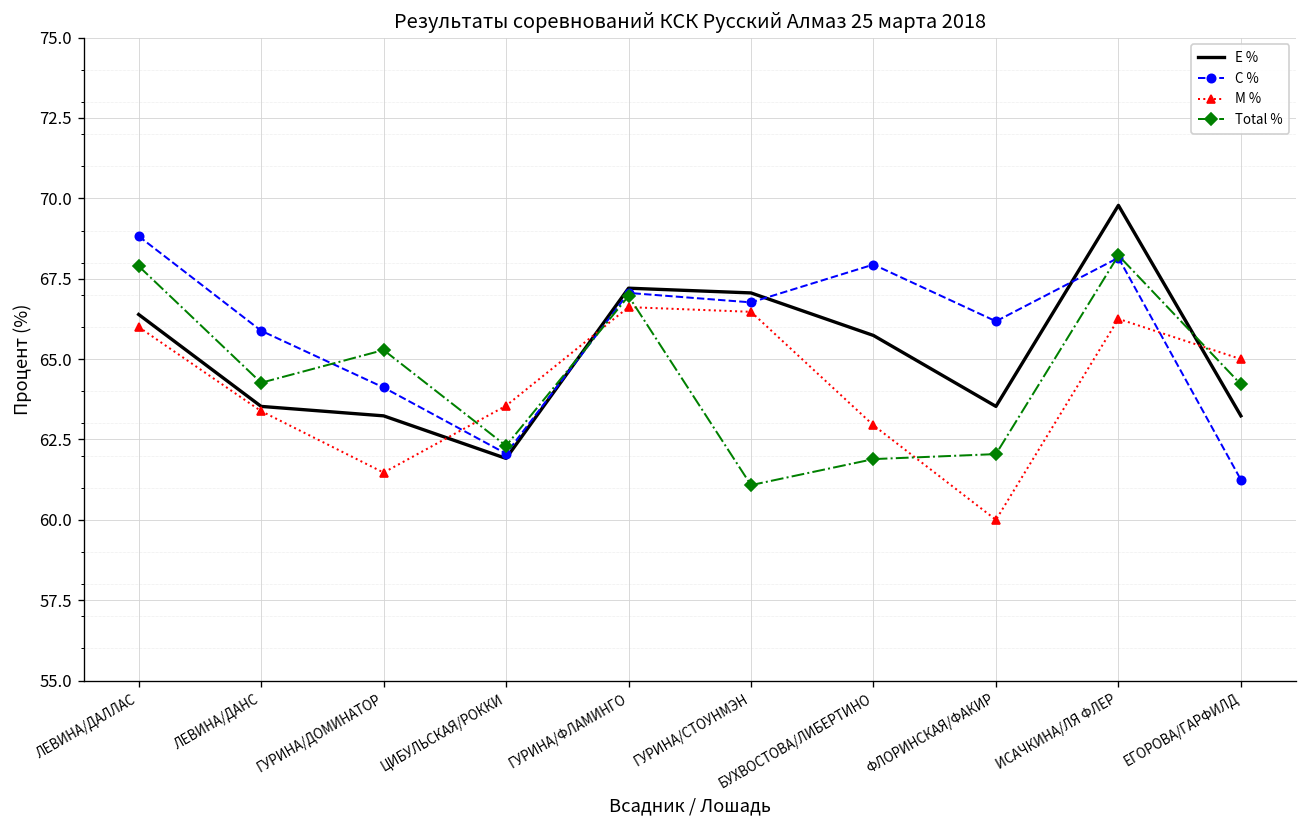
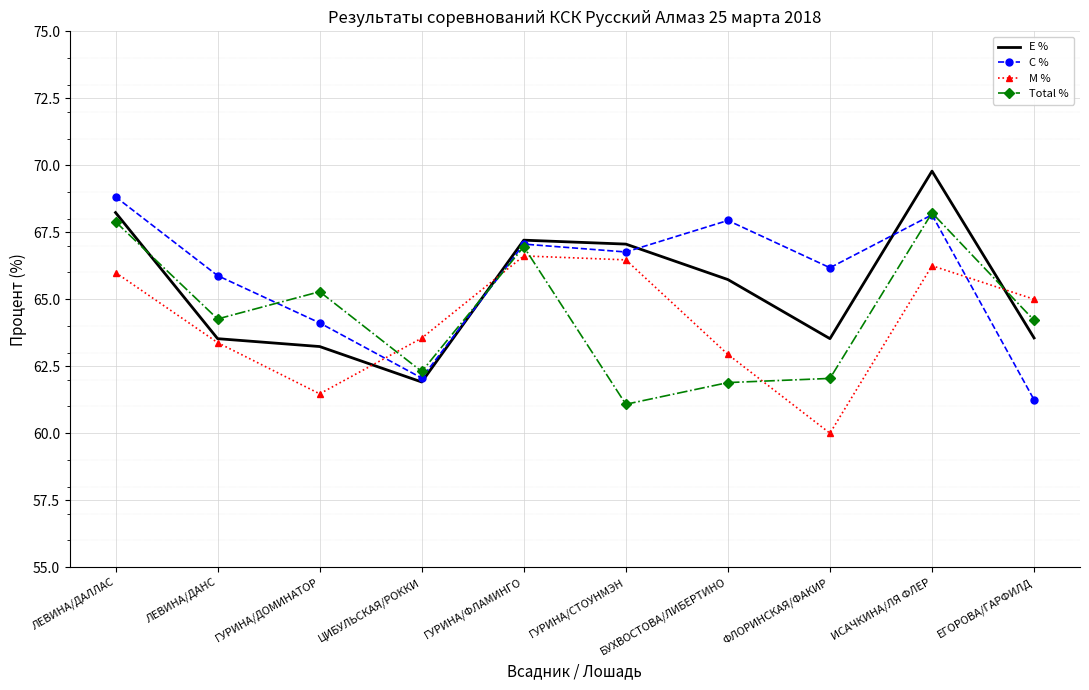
  {
    "E %": {
-     "ЛЕВИНА/ДАЛЛАС": 66.4,
+     "ЛЕВИНА/ДАЛЛАС": 68.2,
      "ЛЕВИНА/ДАНС": 63.5,
      "ГУРИНА/ДОМИНАТОР": 63.2,
      "ЦИБУЛЬСКАЯ/РОККИ": 61.9,
      "ГУРИНА/ФЛАМИНГО": 67.2,
      "ГУРИНА/СТОУНМЭН": 67.1,
      "БУХВОСТОВА/ЛИБЕРТИНО": 65.7,
      "ФЛОРИНСКАЯ/ФАКИР": 63.5,
      "ИСАЧКИНА/ЛЯ ФЛЕР": 69.8,
-     "ЕГОРОВА/ГАРФИЛД": 63.2
+     "ЕГОРОВА/ГАРФИЛД": 63.6
    },
    "C %": {
      "ЛЕВИНА/ДАЛЛАС": 68.8,
      "ЛЕВИНА/ДАНС": 65.9,
      "ГУРИНА/ДОМИНАТОР": 64.1,
      "ЦИБУЛЬСКАЯ/РОККИ": 62.1,
      "ГУРИНА/ФЛАМИНГО": 67.1,
      "ГУРИНА/СТОУНМЭН": 66.8,
      "БУХВОСТОВА/ЛИБЕРТИНО": 67.9,
      "ФЛОРИНСКАЯ/ФАКИР": 66.2,
      "ЕГОРОВА/ГАРФИЛД": 61.2
    },
    "M %": {
      "ЛЕВИНА/ДАЛЛАС": 66.0,
      "ЛЕВИНА/ДАНС": 63.4,
      "ГУРИНА/ДОМИНАТОР": 61.5,
      "ЦИБУЛЬСКАЯ/РОККИ": 63.5,
      "ГУРИНА/ФЛАМИНГО": 66.6,
      "ГУРИНА/СТОУНМЭН": 66.5,
      "БУХВОСТОВА/ЛИБЕРТИНО": 62.9,
      "ФЛОРИНСКАЯ/ФАКИР": 60.0,
      "ИСАЧКИНА/ЛЯ ФЛЕР": 66.3,
      "ЕГОРОВА/ГАРФИЛД": 65.0
    },
    "Total %": {
      "ЛЕВИНА/ДАЛЛАС": 67.9,
      "ЛЕВИНА/ДАНС": 64.3,
      "ГУРИНА/ДОМИНАТОР": 65.3,
      "ЦИБУЛЬСКАЯ/РОККИ": 62.3,
      "ГУРИНА/ФЛАМИНГО": 67.0,
      "ГУРИНА/СТОУНМЭН": 61.1,
      "БУХВОСТОВА/ЛИБЕРТИНО": 61.9,
      "ФЛОРИНСКАЯ/ФАКИР": 62.0,
      "ЕГОРОВА/ГАРФИЛД": 64.2
    }
  }
